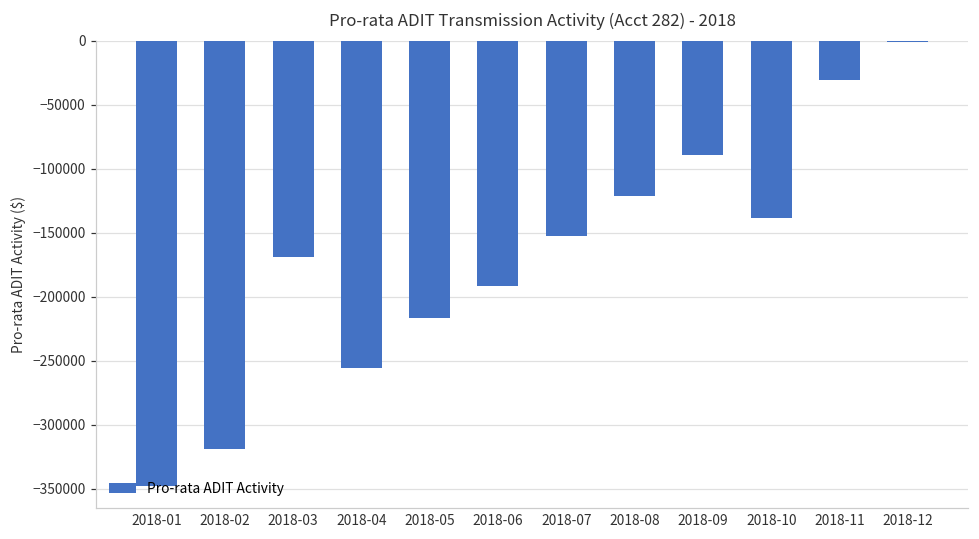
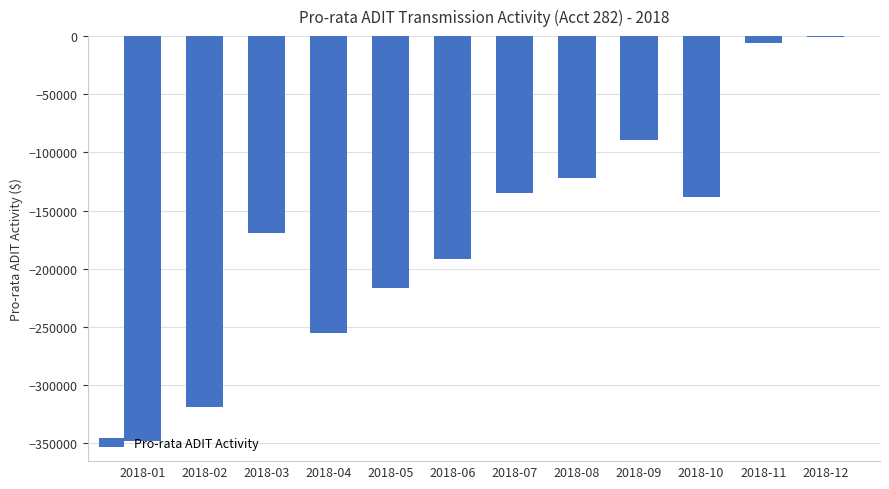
  {
    "2018-01": -348000,
    "2018-02": -319000,
    "2018-03": -169000,
    "2018-04": -255000,
    "2018-05": -216000,
    "2018-06": -192000,
-   "2018-07": -152000,
+   "2018-07": -135000,
    "2018-08": -122000,
    "2018-09": -89000,
    "2018-10": -138000,
-   "2018-11": -31000
+   "2018-11": -6000
  }
